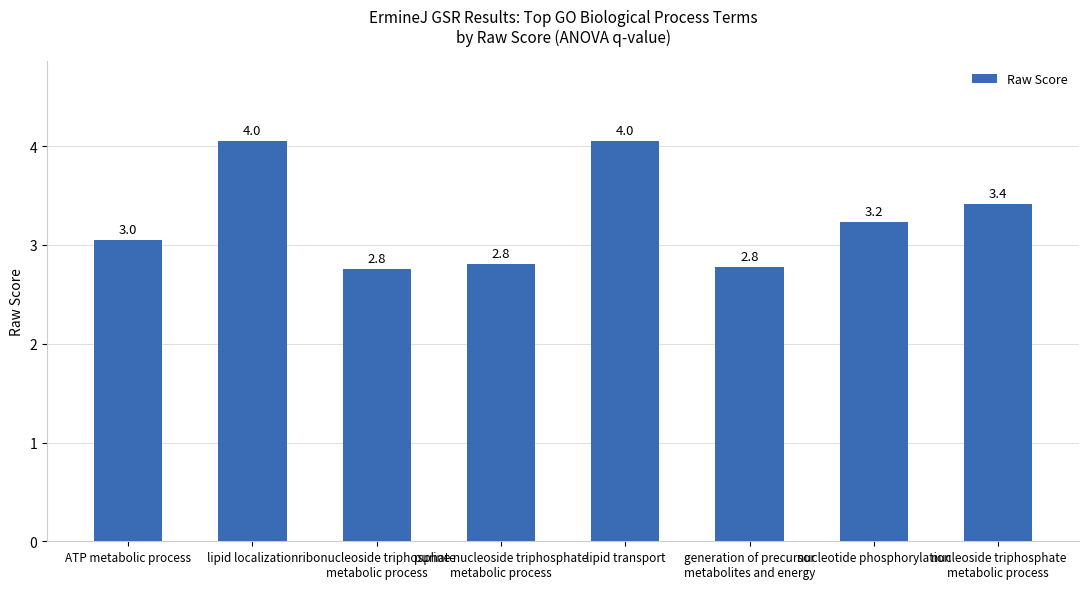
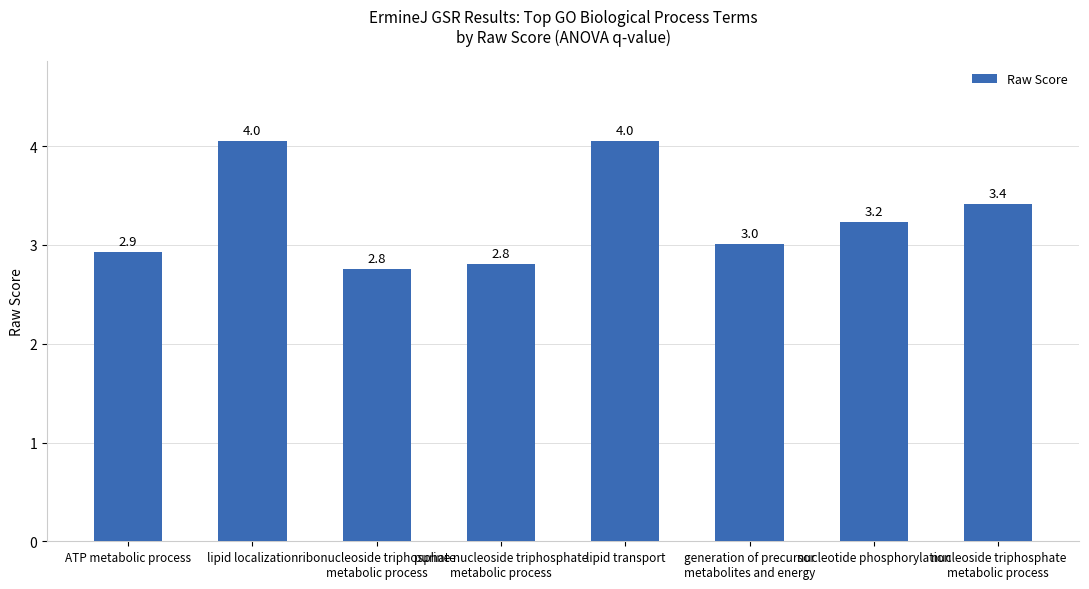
  {
-   "ATP metabolic process": 3.0,
+   "ATP metabolic process": 2.9,
    "lipid localization": 4.0,
    "lipid transport": 4.0,
-   "generation of precursor metabolites and energy": 2.8,
+   "generation of precursor metabolites and energy": 3.0,
    "nucleotide phosphorylation": 3.2,
    "nucleoside triphosphate metabolic process": 3.4
  }
